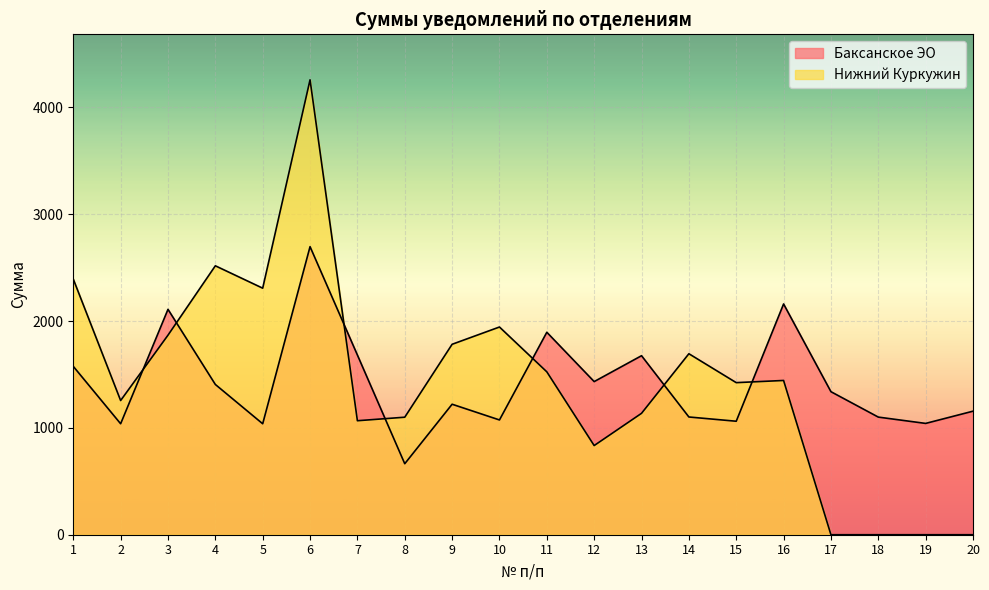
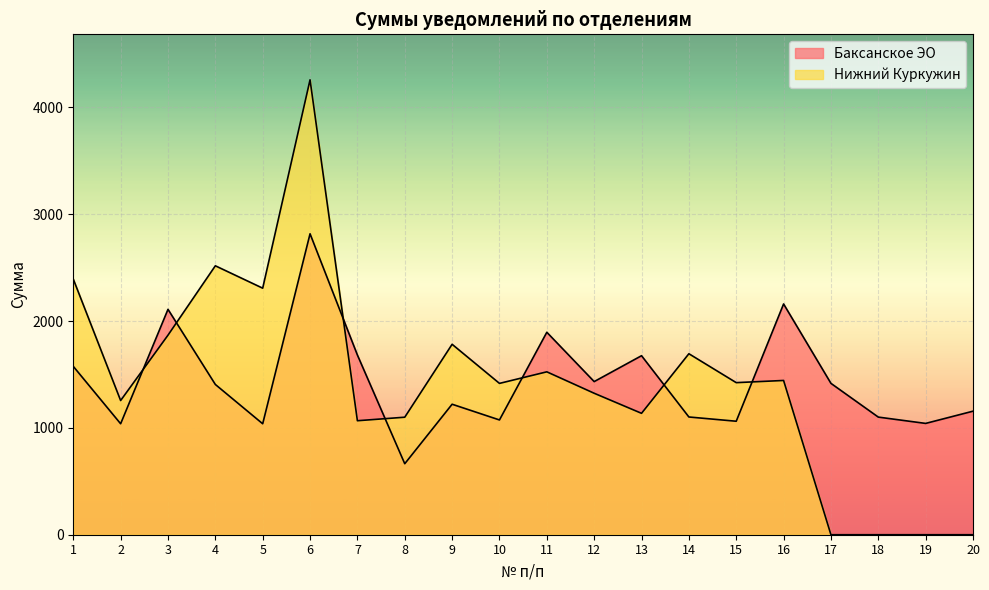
  {
    "Баксанское ЭО": {
      "1": 1580,
      "2": 1040,
      "3": 2110,
      "4": 1410,
      "5": 1040,
-     "6": 2700,
+     "6": 2820,
      "7": 1680,
      "8": 660,
      "9": 1220,
      "10": 1070,
      "11": 1890,
      "12": 1430,
      "13": 1680,
      "14": 1100,
      "15": 1060,
      "16": 2160,
-     "17": 1340,
+     "17": 1420,
      "18": 1100,
      "19": 1040,
      "20": 1160
    },
    "Нижний Куркужин": {
      "1": 2390,
      "2": 1260,
      "3": 1870,
      "4": 2520,
      "5": 2310,
      "6": 4260,
      "7": 1070,
      "8": 1100,
      "9": 1780,
-     "10": 1940,
+     "10": 1420,
      "11": 1520,
-     "12": 830,
+     "12": 1320,
      "13": 1140,
      "14": 1690,
      "15": 1420,
      "16": 1440,
      "17": 0,
      "18": 0,
      "19": 0,
      "20": 0
    }
  }
